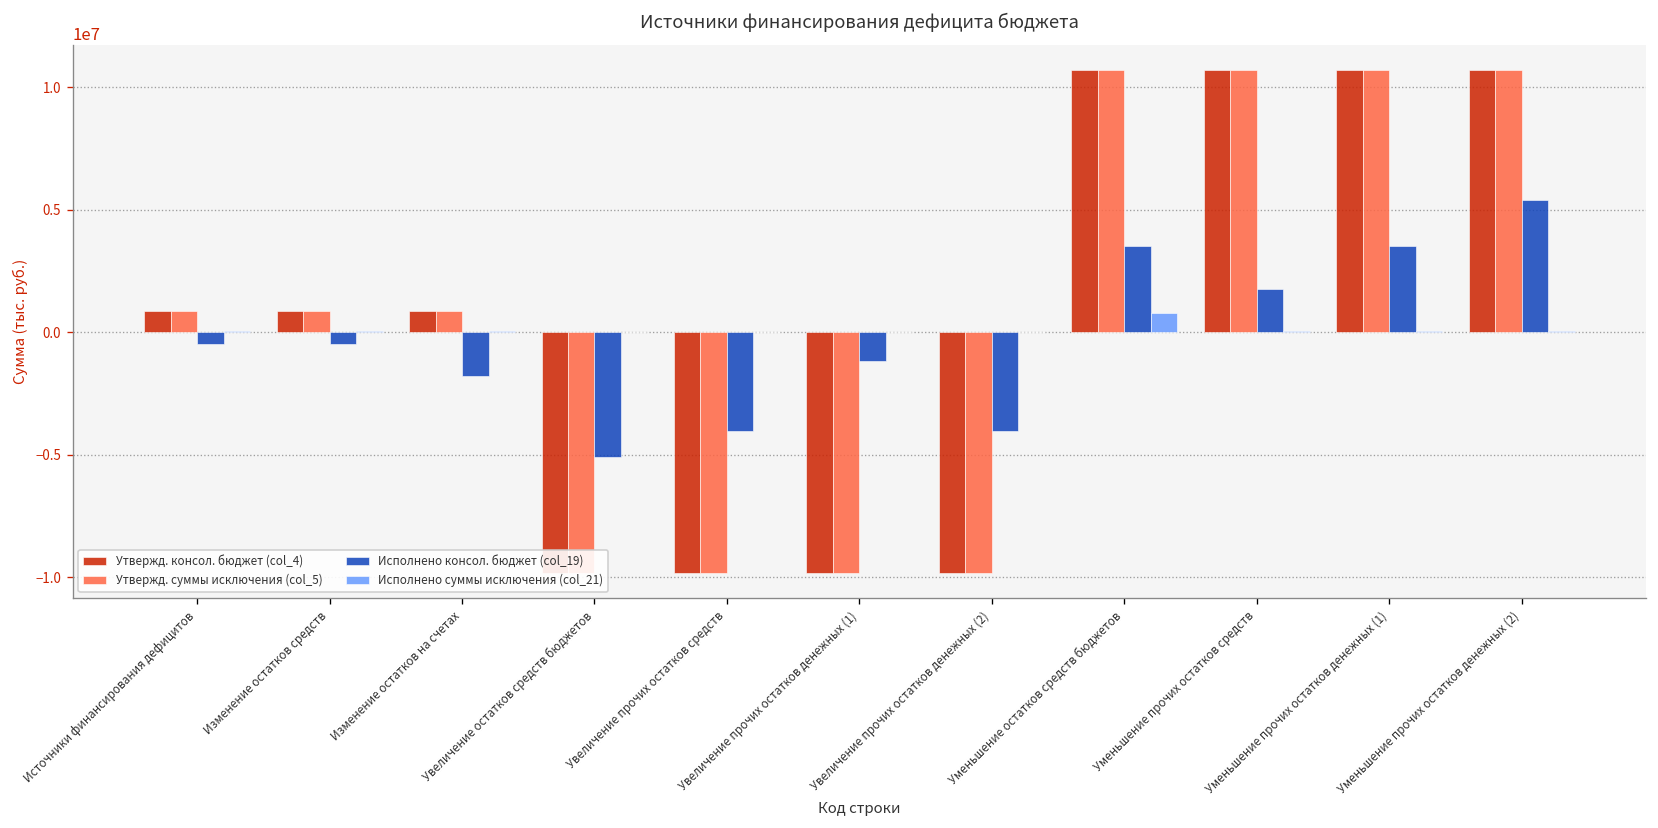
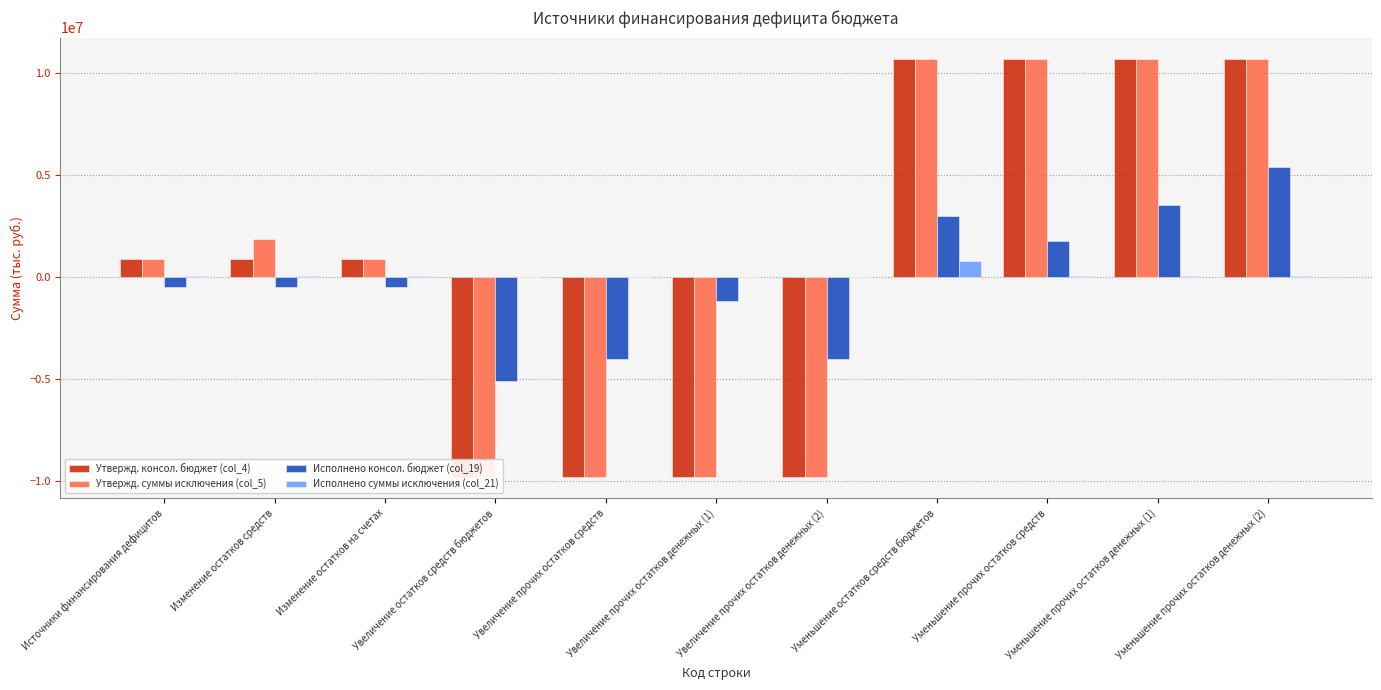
  {
    "Утвержд. консол. бюджет (col_4)": {
      "Источники финансирования дефицитов": 900000,
      "Изменение остатков средств": 900000,
      "Изменение остатков на счетах": 900000,
      "Увеличение прочих остатков средств": -9800000,
      "Увеличение прочих остатков денежных (1)": -9800000,
      "Увеличение прочих остатков денежных (2)": -9800000,
      "Уменьшение остатков средств бюджетов": 10700000,
      "Уменьшение прочих остатков средств": 10700000,
      "Уменьшение прочих остатков денежных (1)": 10700000,
      "Уменьшение прочих остатков денежных (2)": 10700000
    },
    "Утвержд. суммы исключения (col_5)": {
      "Источники финансирования дефицитов": 900000,
-     "Изменение остатков средств": 900000,
+     "Изменение остатков средств": 1900000,
      "Изменение остатков на счетах": 900000,
      "Увеличение прочих остатков средств": -9800000,
      "Увеличение прочих остатков денежных (1)": -9800000,
      "Увеличение прочих остатков денежных (2)": -9800000,
      "Уменьшение остатков средств бюджетов": 10700000,
      "Уменьшение прочих остатков средств": 10700000,
      "Уменьшение прочих остатков денежных (1)": 10700000,
      "Уменьшение прочих остатков денежных (2)": 10700000
    },
    "Исполнено консол. бюджет (col_19)": {
      "Источники финансирования дефицитов": -500000,
      "Изменение остатков средств": -500000,
-     "Изменение остатков на счетах": -1800000,
+     "Изменение остатков на счетах": -500000,
      "Увеличение остатков средств бюджетов": -5100000,
      "Увеличение прочих остатков средств": -4000000,
      "Увеличение прочих остатков денежных (1)": -1200000,
      "Увеличение прочих остатков денежных (2)": -4000000,
-     "Уменьшение остатков средств бюджетов": 3500000,
+     "Уменьшение остатков средств бюджетов": 3000000,
      "Уменьшение прочих остатков средств": 1800000,
      "Уменьшение прочих остатков денежных (1)": 3500000,
      "Уменьшение прочих остатков денежных (2)": 5400000
    },
    "Исполнено суммы исключения (col_21)": {
      "Увеличение остатков средств бюджетов": 0,
      "Увеличение прочих остатков средств": 0,
      "Увеличение прочих остатков денежных (1)": 0,
      "Увеличение прочих остатков денежных (2)": 0,
      "Уменьшение остатков средств бюджетов": 800000
    }
  }
